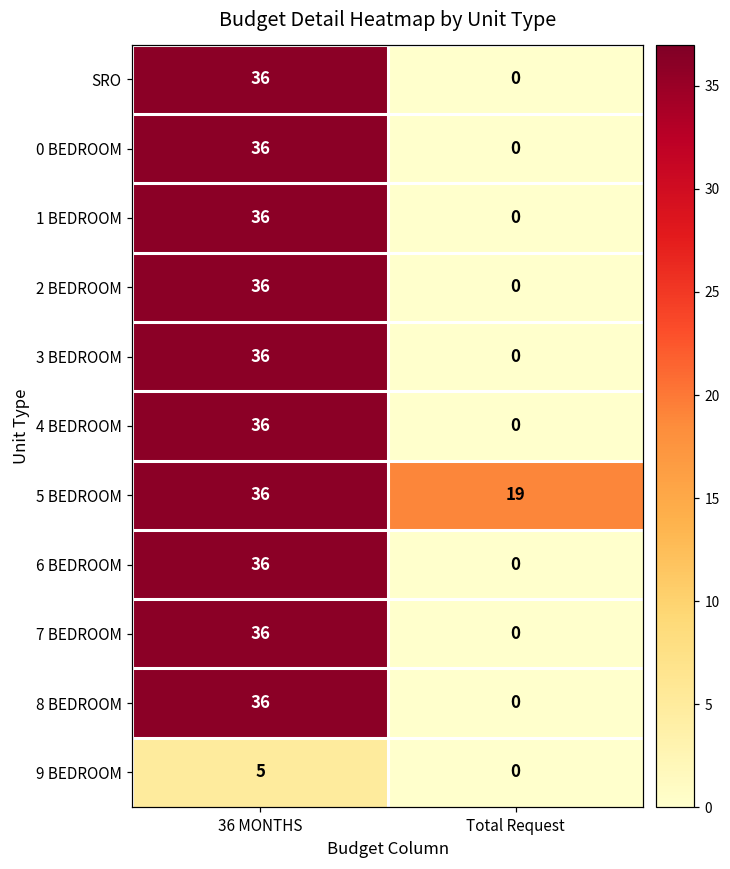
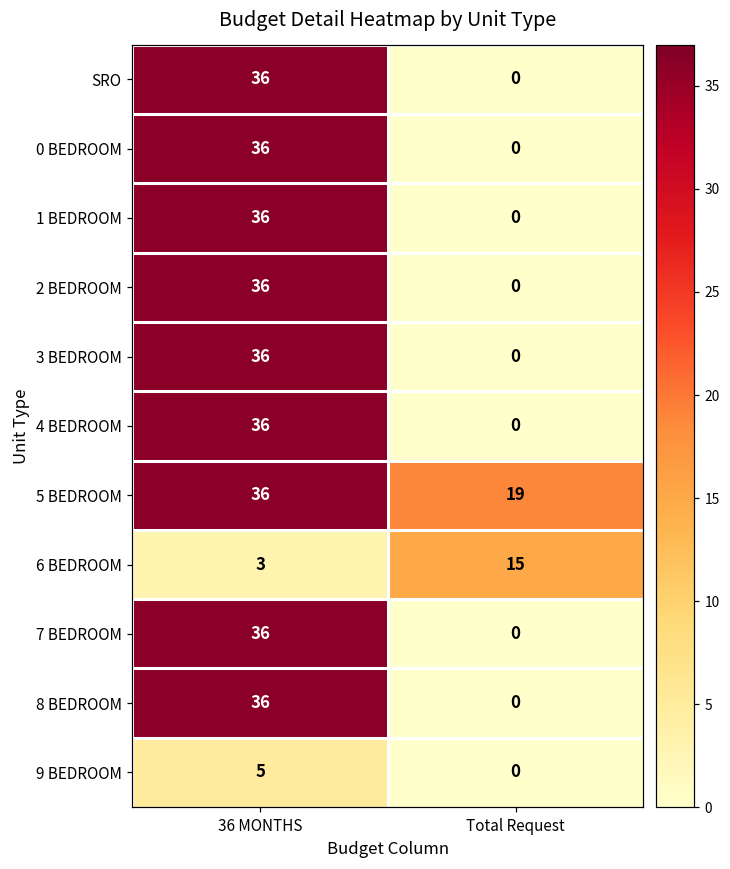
  {
    "SRO": {
      "36 MONTHS": 36,
      "Total Request": 0
    },
    "0 BEDROOM": {
      "36 MONTHS": 36,
      "Total Request": 0
    },
    "1 BEDROOM": {
      "36 MONTHS": 36,
      "Total Request": 0
    },
    "2 BEDROOM": {
      "36 MONTHS": 36,
      "Total Request": 0
    },
    "3 BEDROOM": {
      "36 MONTHS": 36,
      "Total Request": 0
    },
    "4 BEDROOM": {
      "36 MONTHS": 36,
      "Total Request": 0
    },
    "5 BEDROOM": {
      "36 MONTHS": 36,
      "Total Request": 19
    },
    "6 BEDROOM": {
-     "36 MONTHS": 36,
-     "Total Request": 0
+     "36 MONTHS": 3,
+     "Total Request": 15
    },
    "7 BEDROOM": {
      "36 MONTHS": 36,
      "Total Request": 0
    },
    "8 BEDROOM": {
      "36 MONTHS": 36,
      "Total Request": 0
    },
    "9 BEDROOM": {
      "36 MONTHS": 5,
      "Total Request": 0
    }
  }
